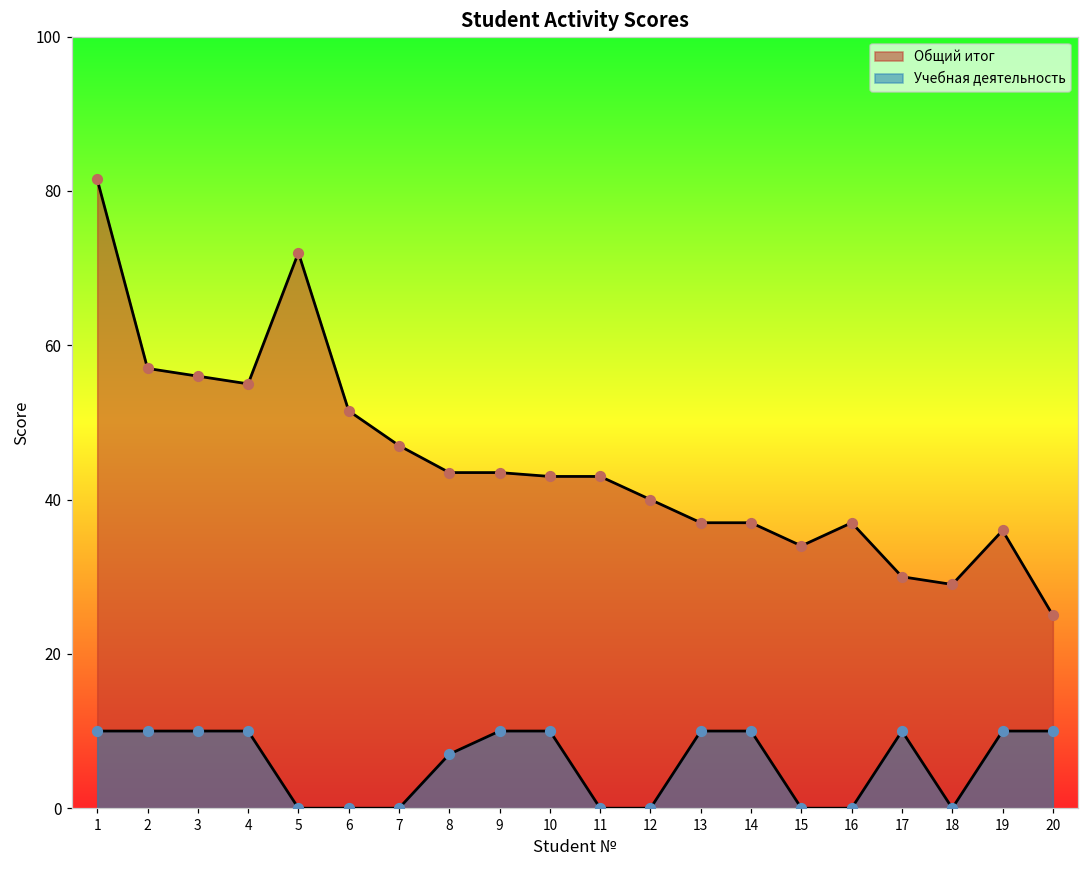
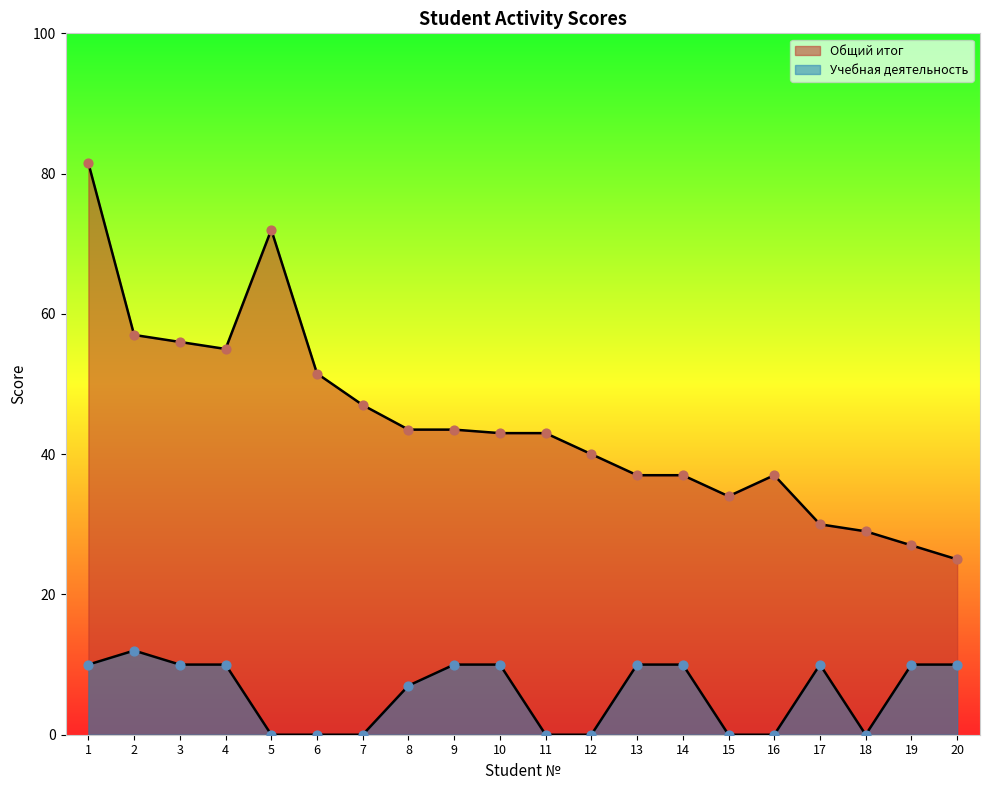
  {
    "Общий итог": {
      "1": 82,
      "2": 57,
      "3": 56,
      "4": 55,
      "5": 72,
      "6": 52,
      "7": 47,
      "8": 44,
      "9": 44,
      "10": 43,
      "11": 43,
      "12": 40,
      "13": 37,
      "14": 37,
      "15": 34,
      "16": 37,
      "17": 30,
      "18": 29,
-     "19": 36,
+     "19": 27,
      "20": 25
    },
    "Учебная деятельность": {
      "1": 10,
-     "2": 10,
+     "2": 12,
      "3": 10,
      "4": 10,
      "5": 0,
      "6": 0,
      "7": 0,
      "8": 7,
      "9": 10,
      "10": 10,
      "11": 0,
      "12": 0,
      "13": 10,
      "14": 10,
      "15": 0,
      "16": 0,
      "17": 10,
      "18": 0,
      "19": 10,
      "20": 10
    }
  }
